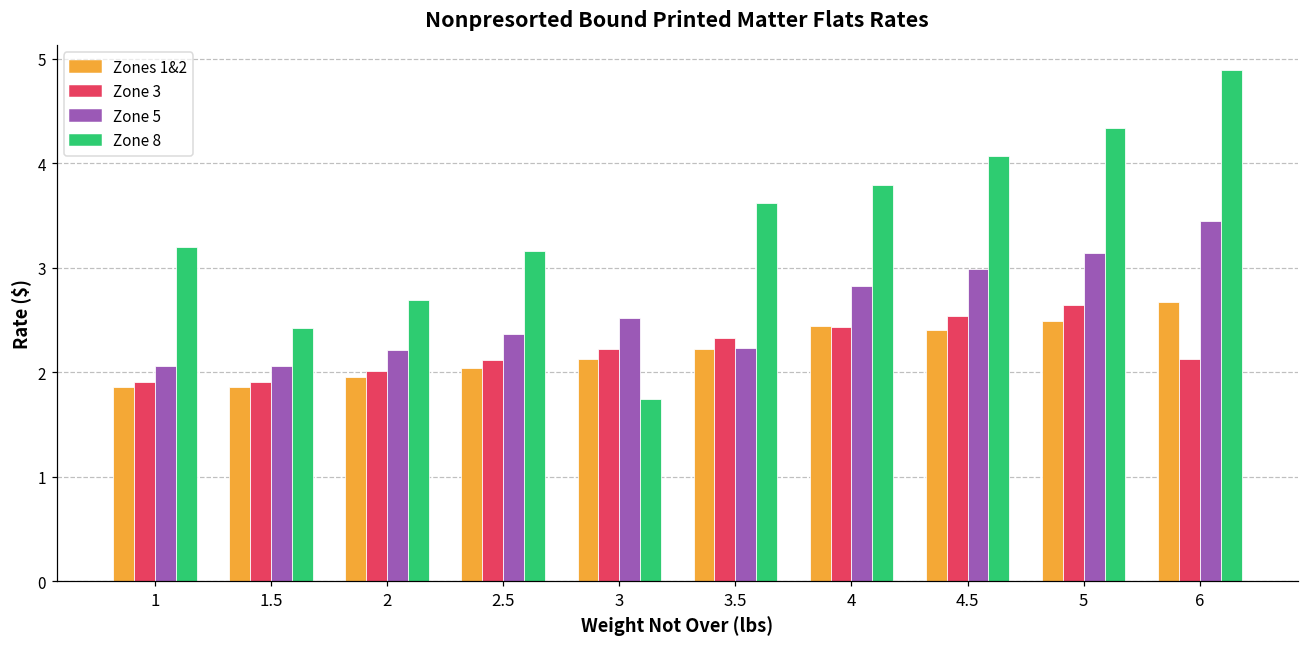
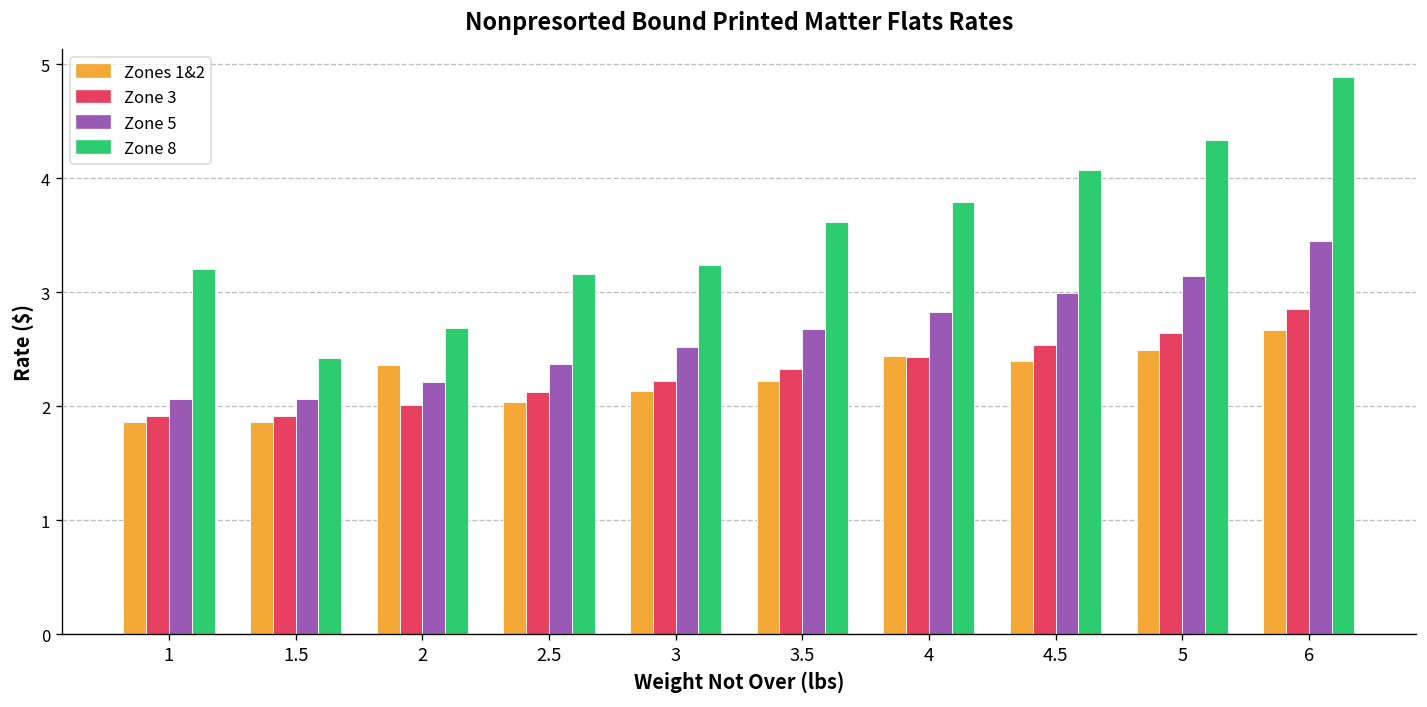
  {
    "Zones 1&2": {
      "1": 1.9,
      "1.5": 1.9,
-     "2": 2.0,
+     "2": 2.4,
      "2.5": 2.0,
      "3": 2.1,
      "3.5": 2.2,
      "4": 2.4,
      "4.5": 2.4,
      "5": 2.5,
      "6": 2.7
    },
    "Zone 3": {
      "1": 1.9,
      "1.5": 1.9,
      "2": 2.0,
      "2.5": 2.1,
      "3": 2.2,
      "3.5": 2.3,
      "4": 2.4,
      "4.5": 2.5,
      "5": 2.6,
-     "6": 2.1
+     "6": 2.9
    },
    "Zone 5": {
      "1": 2.1,
      "1.5": 2.1,
      "2": 2.2,
      "2.5": 2.4,
      "3": 2.5,
-     "3.5": 2.2,
+     "3.5": 2.7,
      "4": 2.8,
      "4.5": 3.0,
      "5": 3.1,
      "6": 3.5
    },
    "Zone 8": {
      "1": 3.2,
      "1.5": 2.4,
      "2": 2.7,
      "2.5": 3.2,
-     "3": 1.7,
+     "3": 3.2,
      "3.5": 3.6,
      "4": 3.8,
      "4.5": 4.1,
      "5": 4.3,
      "6": 4.9
    }
  }
